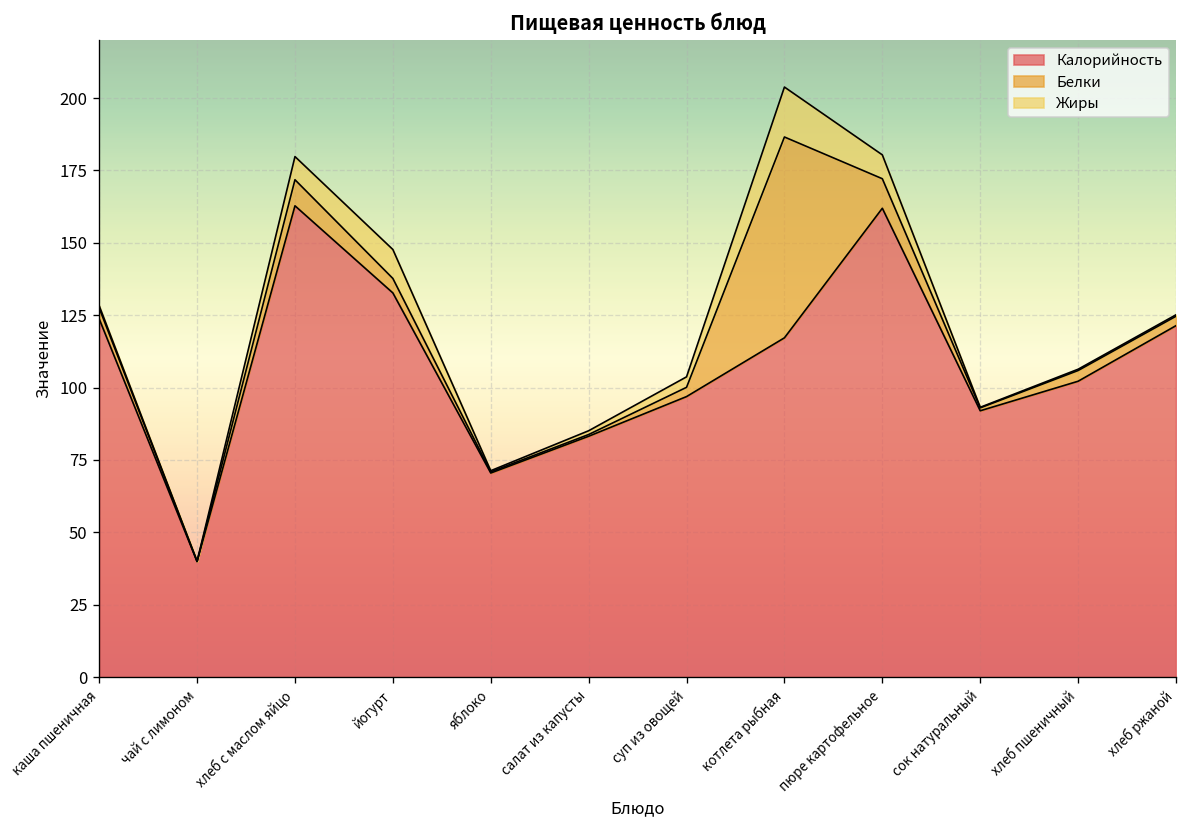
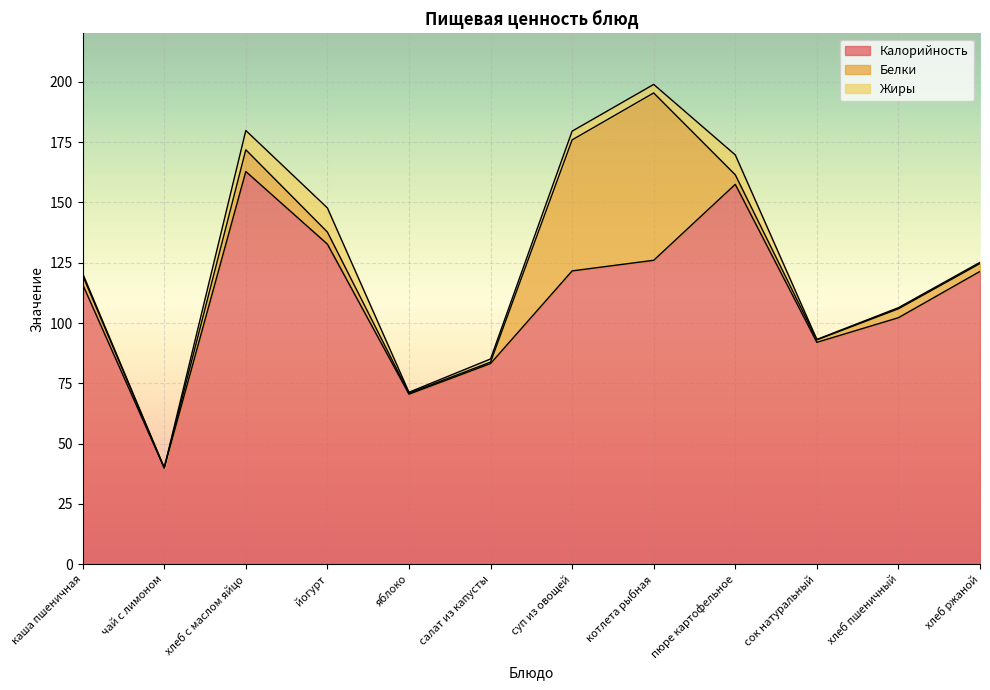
  {
    "Калорийность": {
-     "каша пшеничная": 124,
+     "каша пшеничная": 116,
      "хлеб с маслом яйцо": 163,
      "йогурт": 133,
-     "суп из овощей": 97,
-     "котлета рыбная": 117,
-     "пюре картофельное": 162,
+     "суп из овощей": 122,
+     "котлета рыбная": 126,
+     "пюре картофельное": 157,
      "хлеб пшеничный": 102,
      "хлеб ржаной": 121
    },
    "Белки": {
      "хлеб с маслом яйцо": 9,
      "йогурт": 5,
-     "суп из овощей": 3,
+     "суп из овощей": 54,
      "котлета рыбная": 69,
-     "пюре картофельное": 10
+     "пюре картофельное": 4
    },
    "Жиры": {
      "хлеб с маслом яйцо": 8,
      "йогурт": 10,
      "салат из капусты": 1,
      "суп из овощей": 4,
-     "котлета рыбная": 17,
+     "котлета рыбная": 4,
      "пюре картофельное": 8
    }
  }
